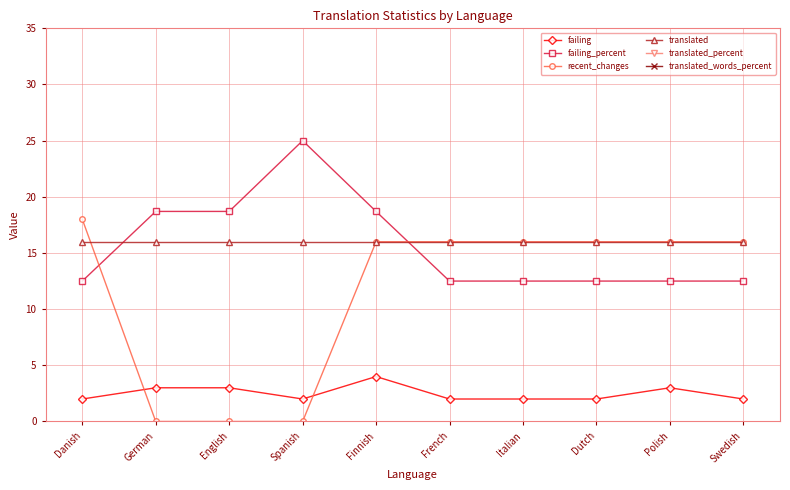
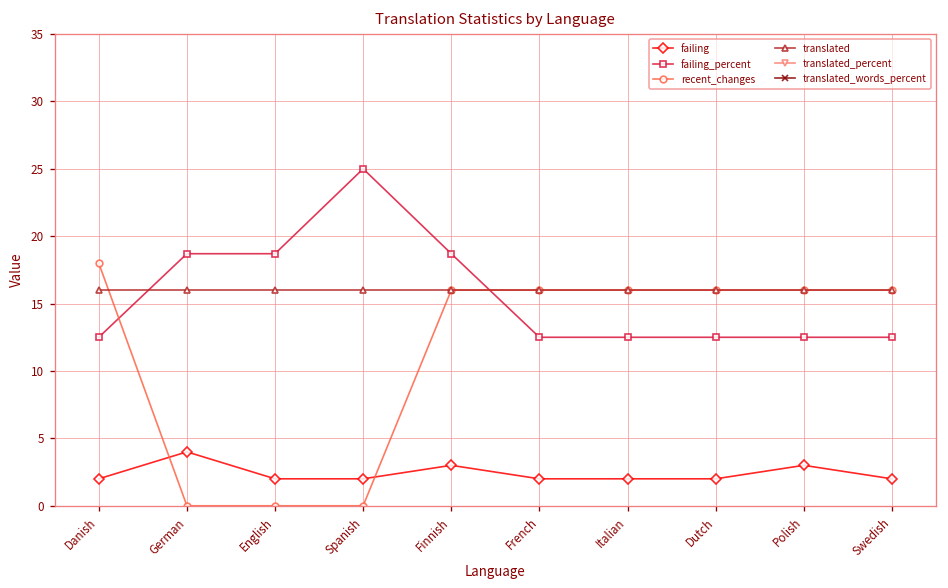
  {
    "failing": {
      "Danish": 2,
-     "German": 3,
-     "English": 3,
+     "German": 4,
+     "English": 2,
      "Spanish": 2,
-     "Finnish": 4,
+     "Finnish": 3,
      "French": 2,
      "Italian": 2,
      "Dutch": 2,
      "Polish": 3,
      "Swedish": 2
    },
    "recent_changes": {
      "Danish": 18,
      "German": 0,
      "English": 0,
      "Spanish": 0
    }
  }
